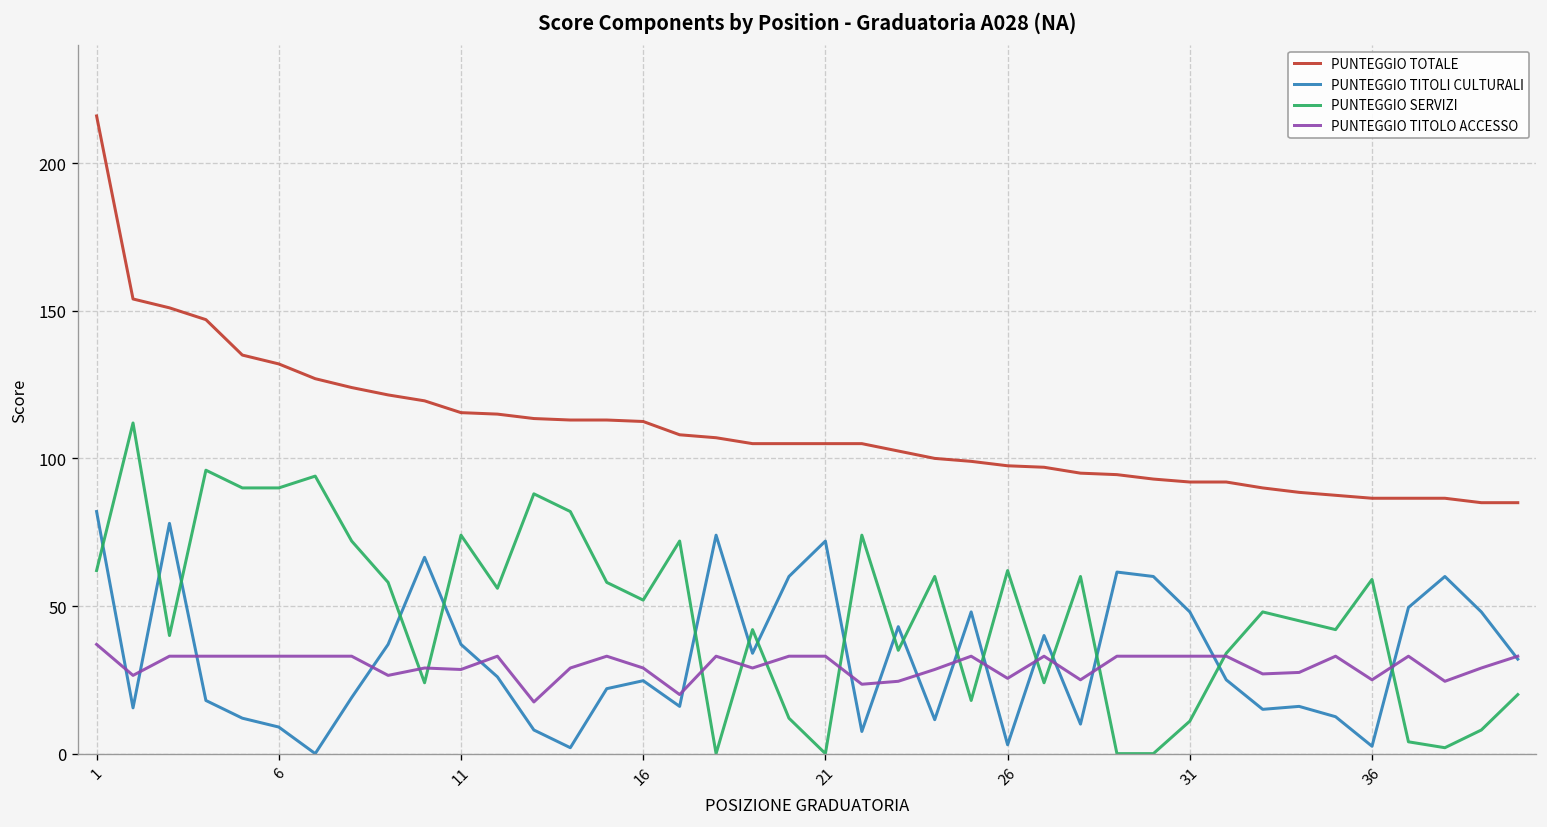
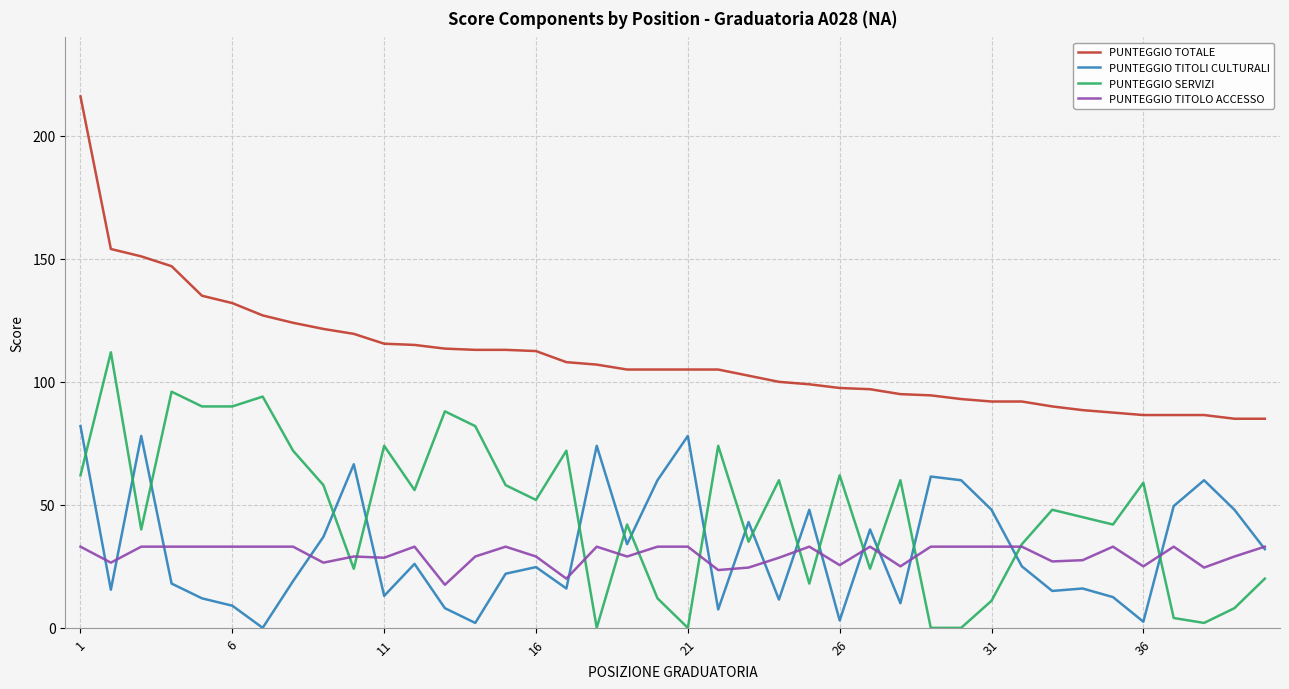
  {
    "PUNTEGGIO TOTALE": {
      "1": 216,
      "6": 132,
      "11": 116,
      "16": 113,
      "21": 105,
      "26": 98,
      "31": 92,
      "36": 87
    },
    "PUNTEGGIO TITOLI CULTURALI": {
      "1": 82,
      "6": 9,
-     "11": 37,
+     "11": 13,
      "16": 25,
-     "21": 72,
+     "21": 78,
      "26": 3,
      "31": 48,
      "36": 3
    },
    "PUNTEGGIO SERVIZI": {
      "1": 62,
      "6": 90,
      "11": 74,
      "16": 52,
      "21": 0,
      "26": 62,
      "31": 11,
      "36": 59
    },
    "PUNTEGGIO TITOLO ACCESSO": {
-     "1": 37,
+     "1": 33,
      "6": 33,
      "11": 29,
      "16": 29,
      "21": 33,
      "26": 26,
      "31": 33,
      "36": 25
    }
  }
